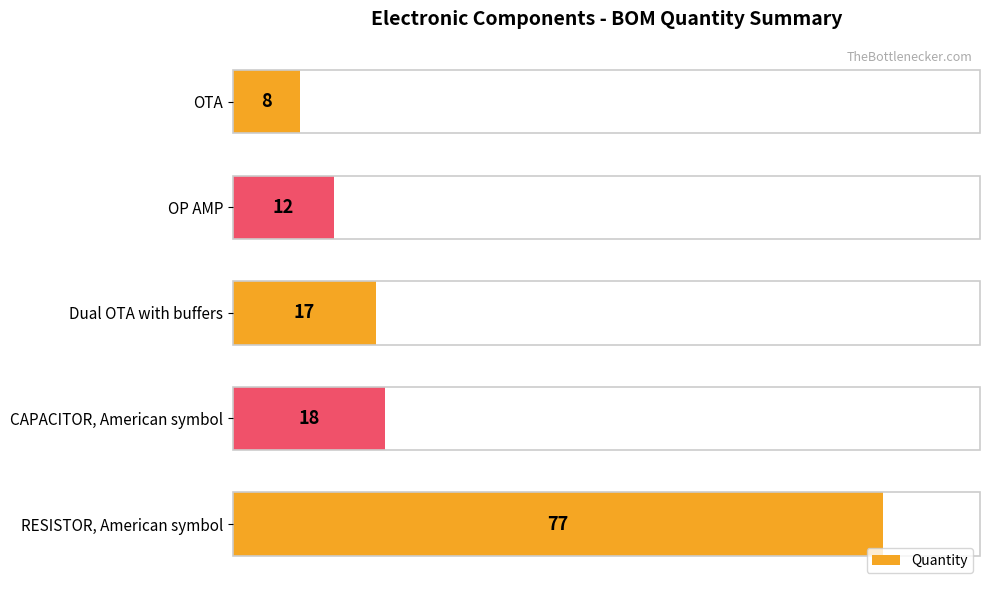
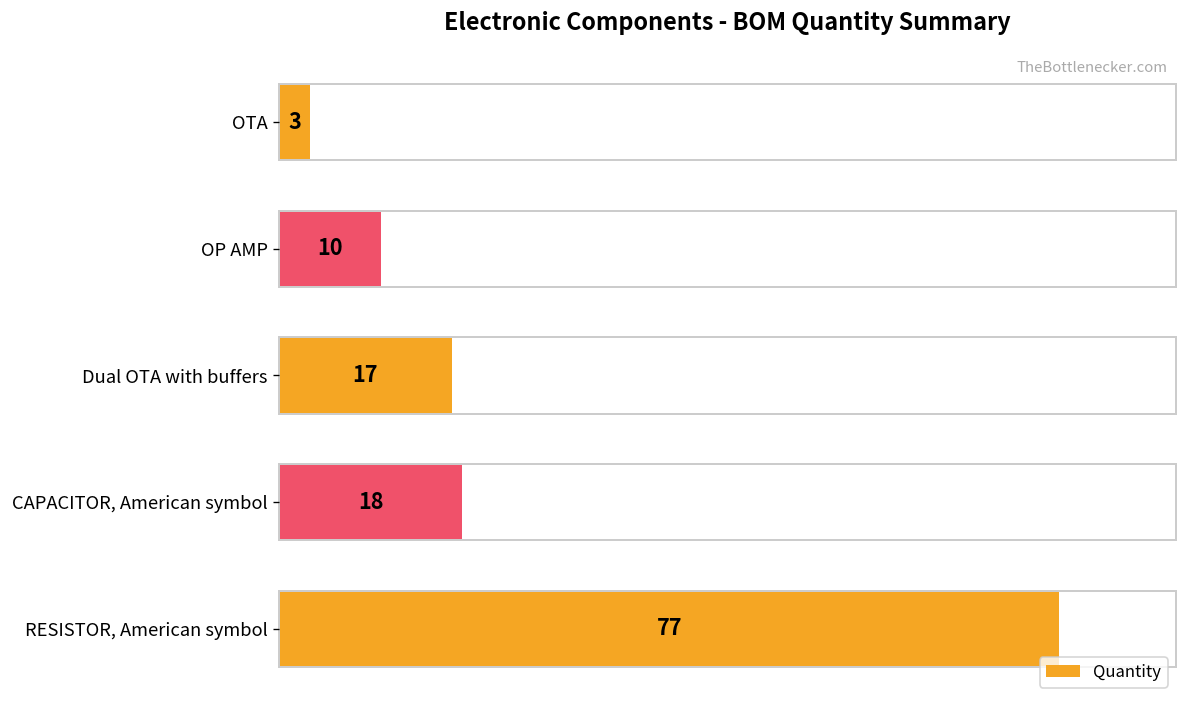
  {
-   "OTA": 8,
-   "OP AMP": 12,
+   "OTA": 3,
+   "OP AMP": 10,
    "Dual OTA with buffers": 17,
    "CAPACITOR, American symbol": 18,
    "RESISTOR, American symbol": 77
  }
